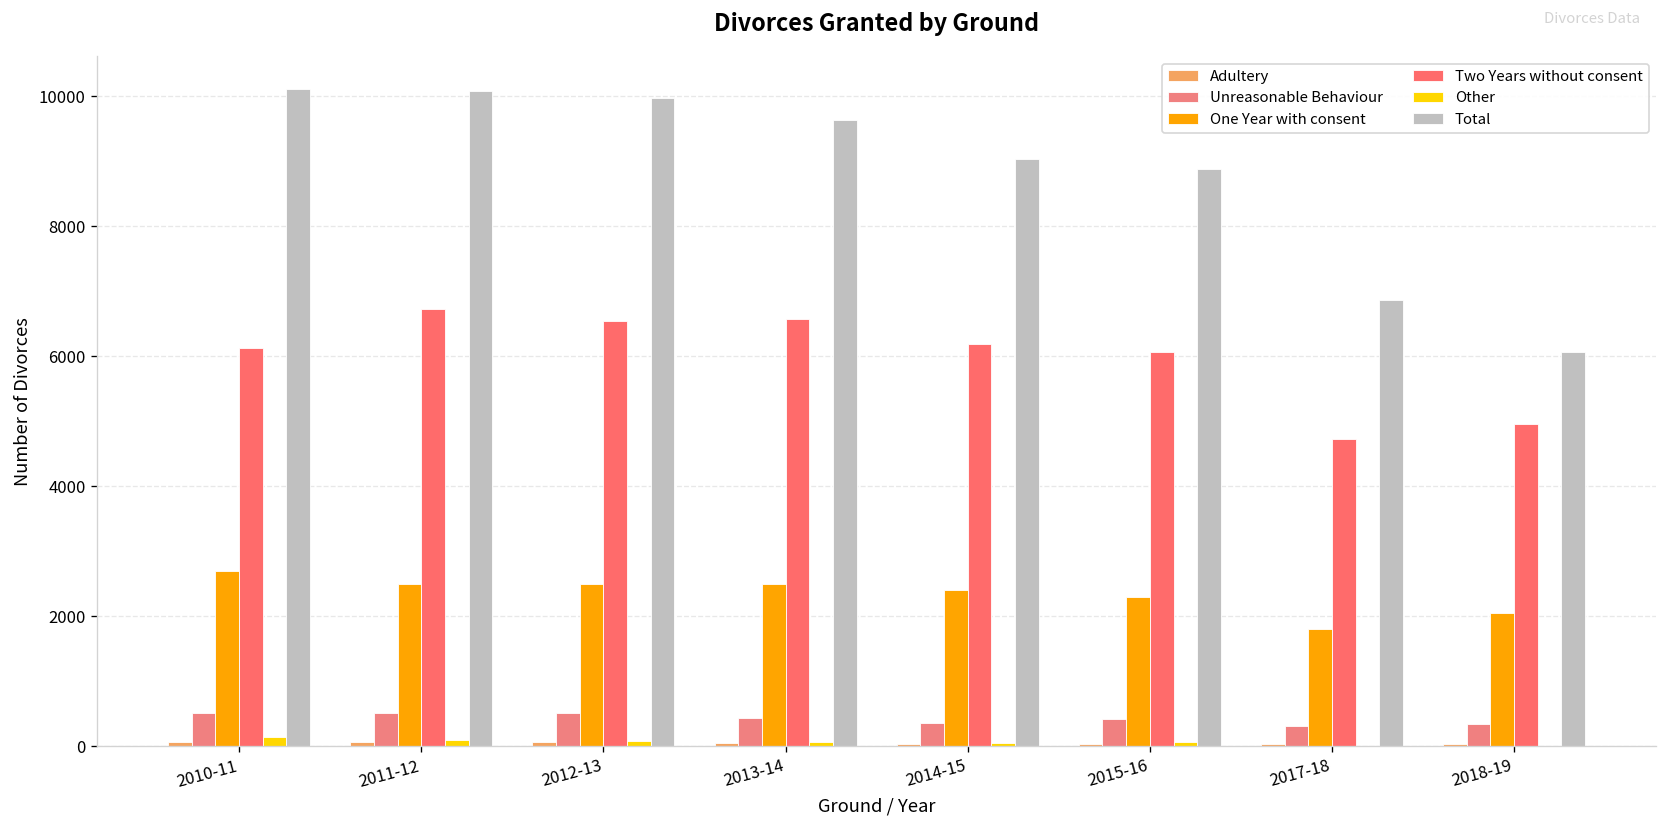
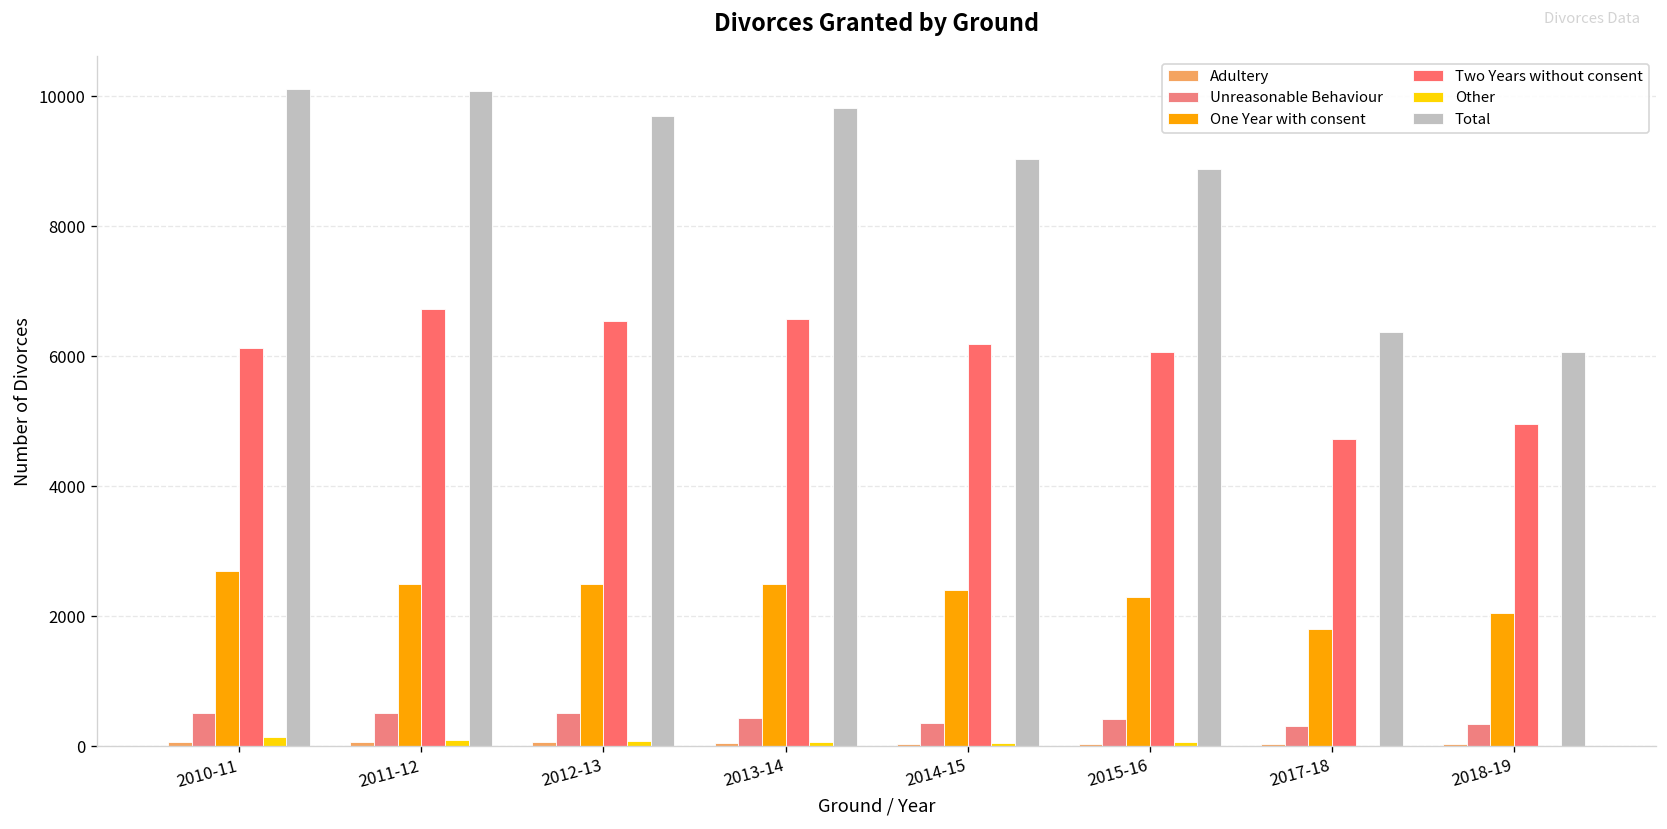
  {
    "Total": {
      "2010-11": 10100,
      "2011-12": 10100,
-     "2012-13": 10000,
-     "2013-14": 9600,
+     "2012-13": 9700,
+     "2013-14": 9800,
      "2014-15": 9000,
      "2015-16": 8900,
-     "2017-18": 6900,
+     "2017-18": 6400,
      "2018-19": 6100
    }
  }
